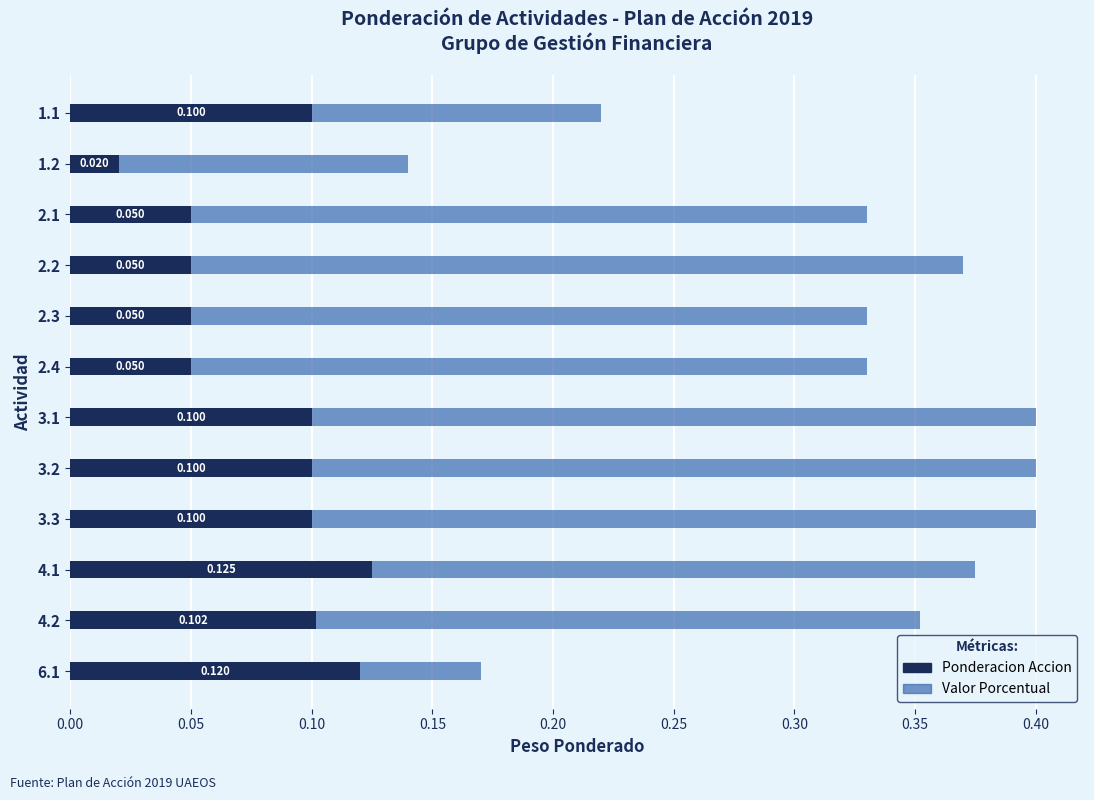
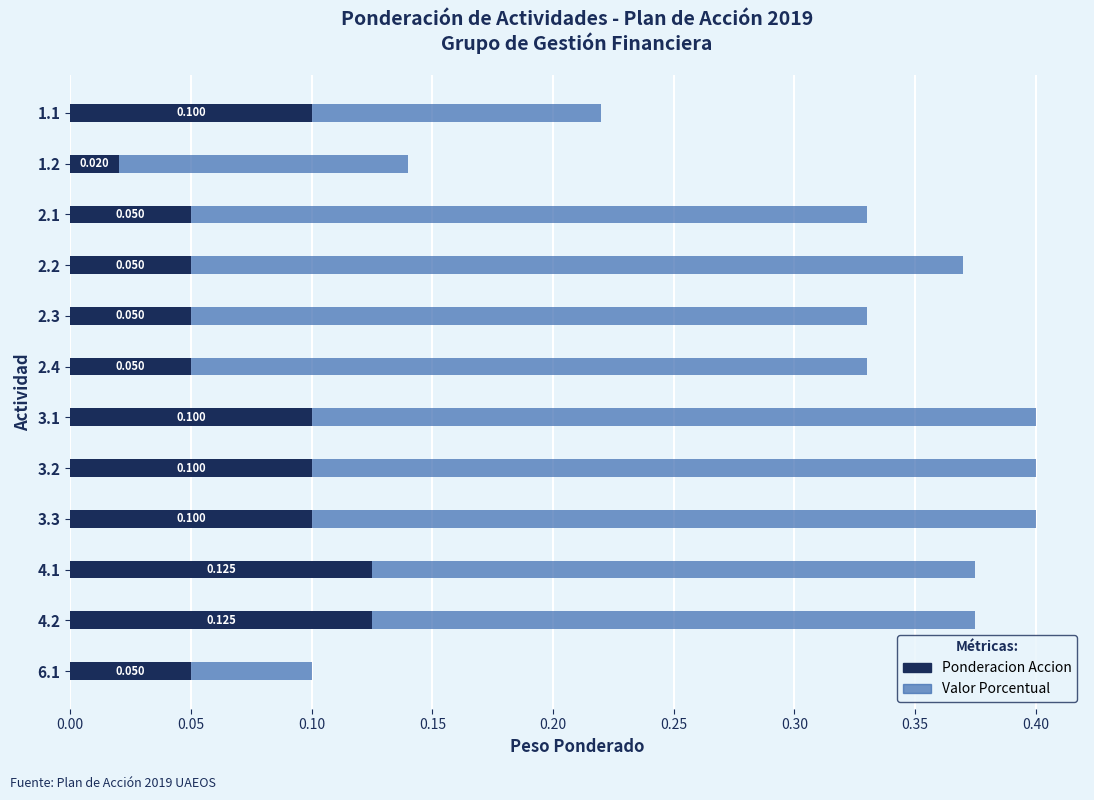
  {
    "Ponderacion Accion": {
      "1.1": 0.100,
      "1.2": 0.020,
      "2.1": 0.050,
      "2.2": 0.050,
      "2.3": 0.050,
      "2.4": 0.050,
      "3.1": 0.100,
      "3.2": 0.100,
      "3.3": 0.100,
      "4.1": 0.125,
-     "4.2": 0.102,
-     "6.1": 0.120
+     "4.2": 0.125,
+     "6.1": 0.050
    },
    "Valor Porcentual": {
      "1.1": 0.120,
      "1.2": 0.120,
      "2.1": 0.280,
      "2.2": 0.320,
      "2.3": 0.280,
      "2.4": 0.280,
      "3.1": 0.300,
      "3.2": 0.300,
      "3.3": 0.300,
      "4.1": 0.250,
      "4.2": 0.250,
      "6.1": 0.050
    }
  }
